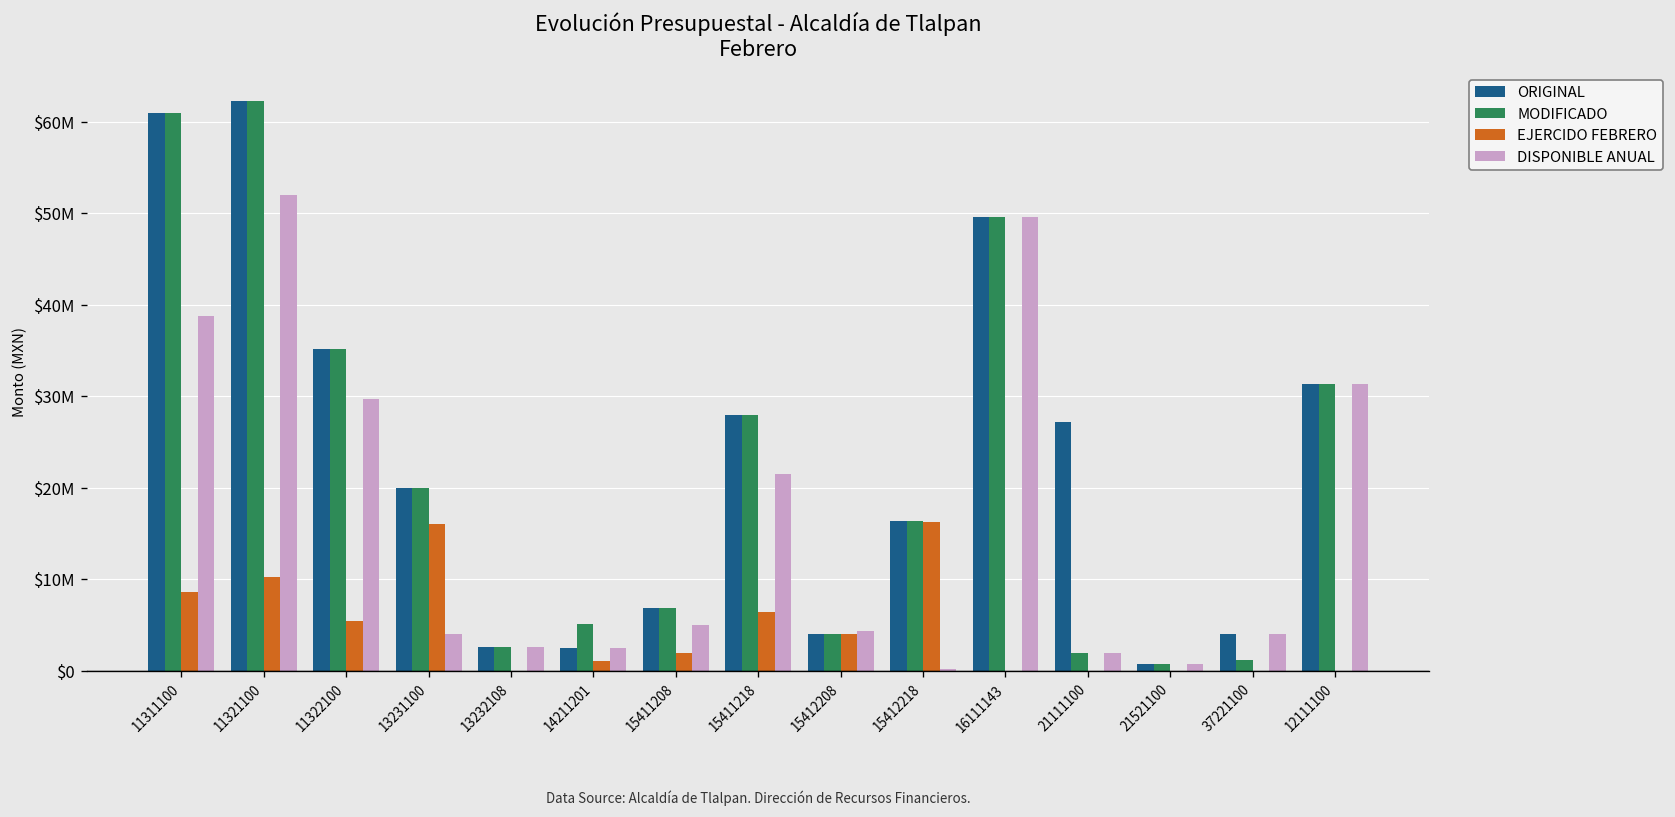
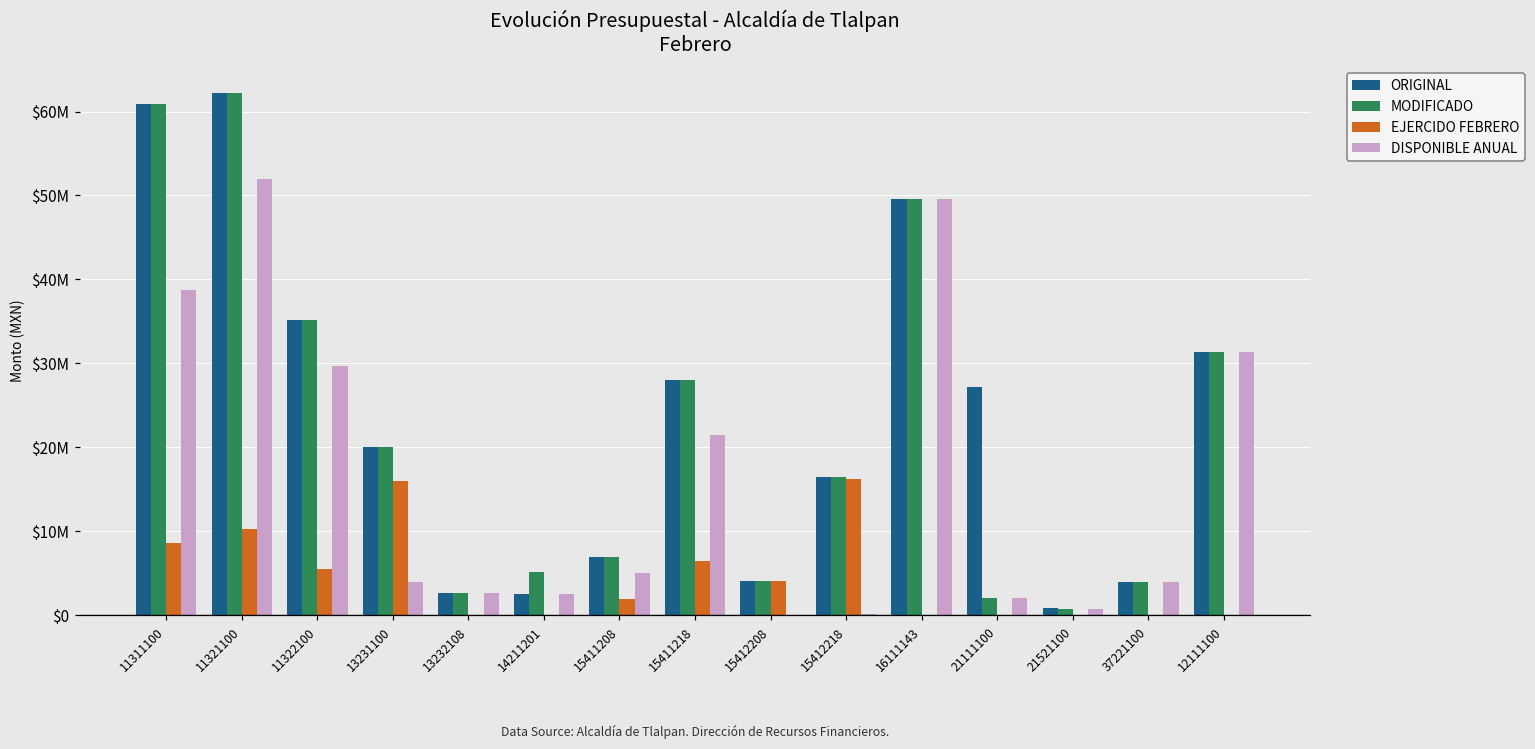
  {
    "ORIGINAL": {
      "11311100": "$61000000",
      "11321100": "$62000000",
      "11322100": "$35000000",
      "13231100": "$20000000",
      "13232108": "$3000000",
      "14211201": "$3000000",
      "15411208": "$7000000",
      "15411218": "$28000000",
      "15412208": "$4000000",
      "15412218": "$16000000",
      "16111143": "$50000000",
      "21111100": "$27000000",
      "21521100": "$1000000",
      "37221100": "$4000000",
      "12111100": "$31000000"
    },
    "MODIFICADO": {
      "11311100": "$61000000",
      "11321100": "$62000000",
      "11322100": "$35000000",
      "13231100": "$20000000",
      "13232108": "$3000000",
      "14211201": "$5000000",
      "15411208": "$7000000",
      "15411218": "$28000000",
      "15412208": "$4000000",
      "15412218": "$16000000",
      "16111143": "$50000000",
      "21111100": "$2000000",
      "21521100": "$1000000",
-     "37221100": "$1000000",
+     "37221100": "$4000000",
      "12111100": "$31000000"
    },
    "EJERCIDO FEBRERO": {
      "11311100": "$9000000",
      "11321100": "$10000000",
      "11322100": "$5000000",
      "13231100": "$16000000",
      "13232108": "$0",
-     "14211201": "$1000000",
+     "14211201": "$0",
      "15411208": "$2000000",
      "15411218": "$6000000",
      "15412208": "$4000000",
      "15412218": "$16000000",
      "16111143": "$0",
      "21111100": "$0",
      "21521100": "$0",
      "37221100": "$0",
      "12111100": "$0"
    },
    "DISPONIBLE ANUAL": {
      "11311100": "$39000000",
      "11321100": "$52000000",
      "11322100": "$30000000",
      "13231100": "$4000000",
      "13232108": "$3000000",
      "14211201": "$3000000",
      "15411208": "$5000000",
      "15411218": "$21000000",
-     "15412208": "$4000000",
+     "15412208": "$0",
      "16111143": "$50000000",
      "21111100": "$2000000",
      "21521100": "$1000000",
      "37221100": "$4000000",
      "12111100": "$31000000"
    }
  }
